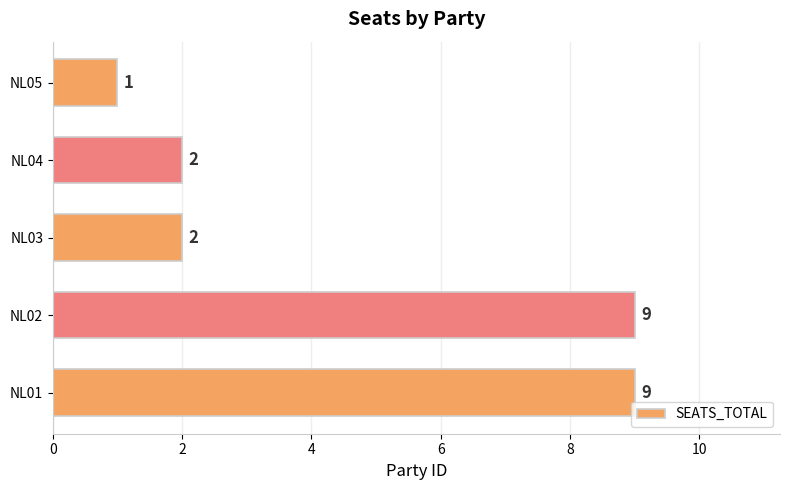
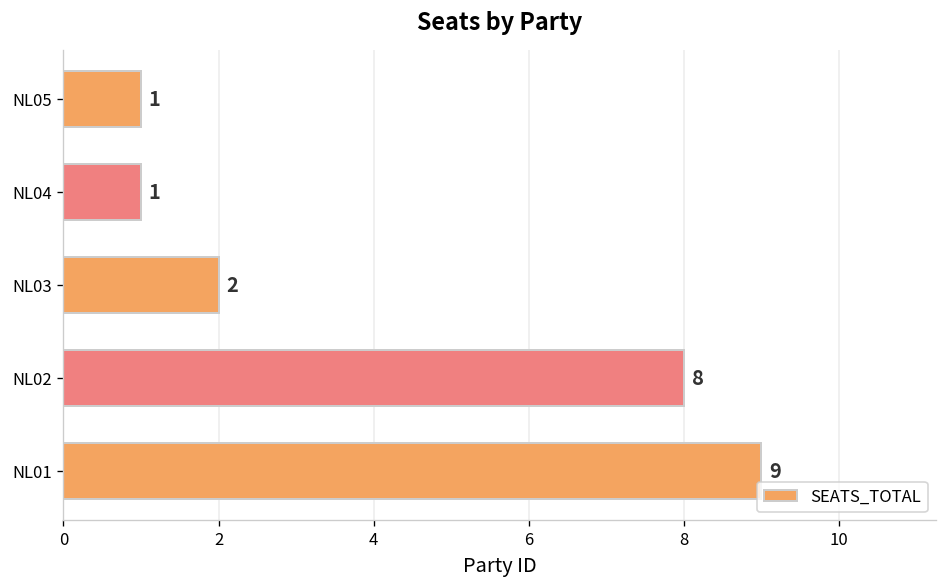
  {
    "NL05": 1,
-   "NL04": 2,
+   "NL04": 1,
    "NL03": 2,
-   "NL02": 9,
+   "NL02": 8,
    "NL01": 9
  }
